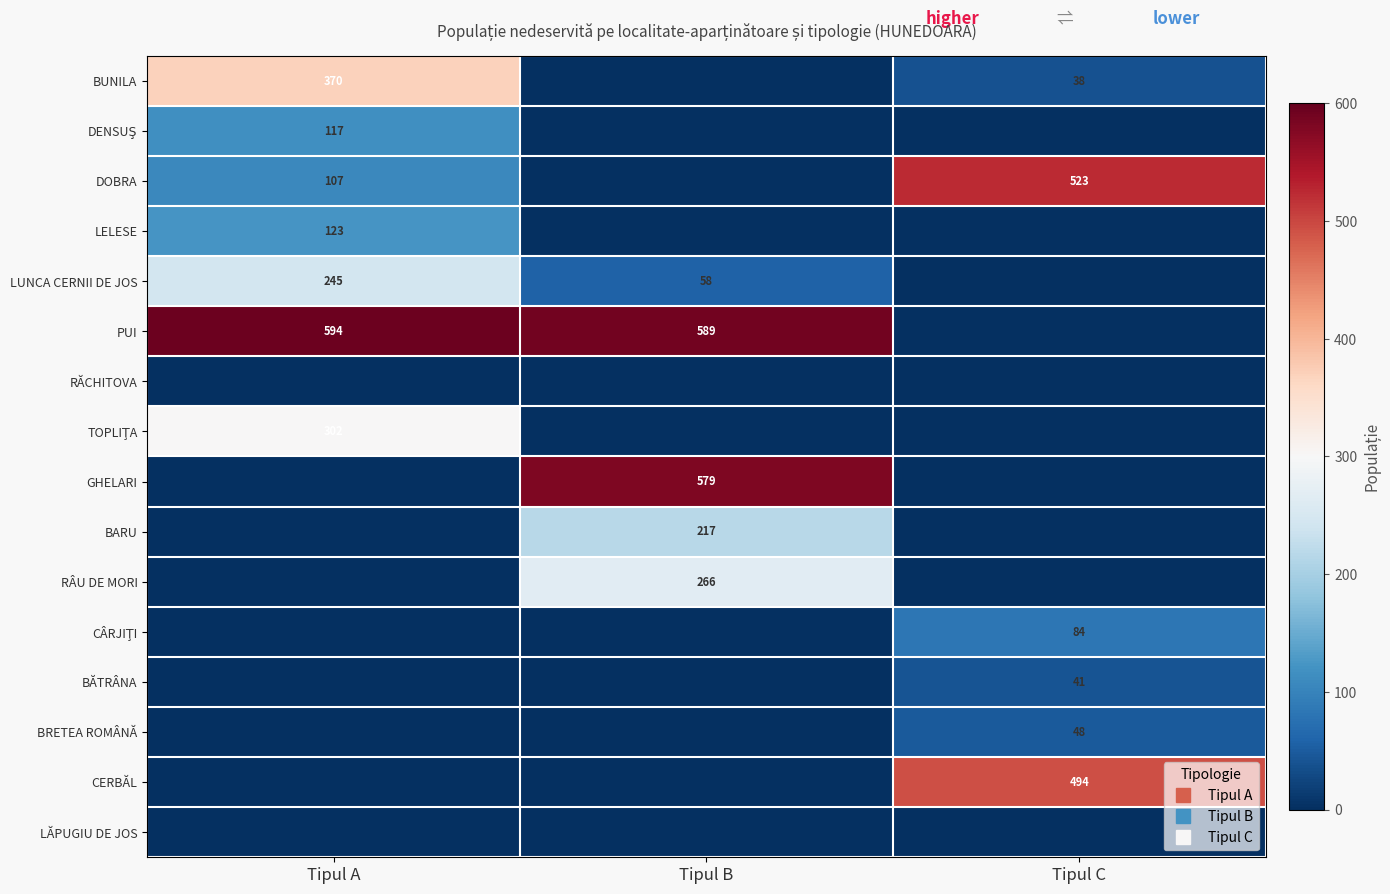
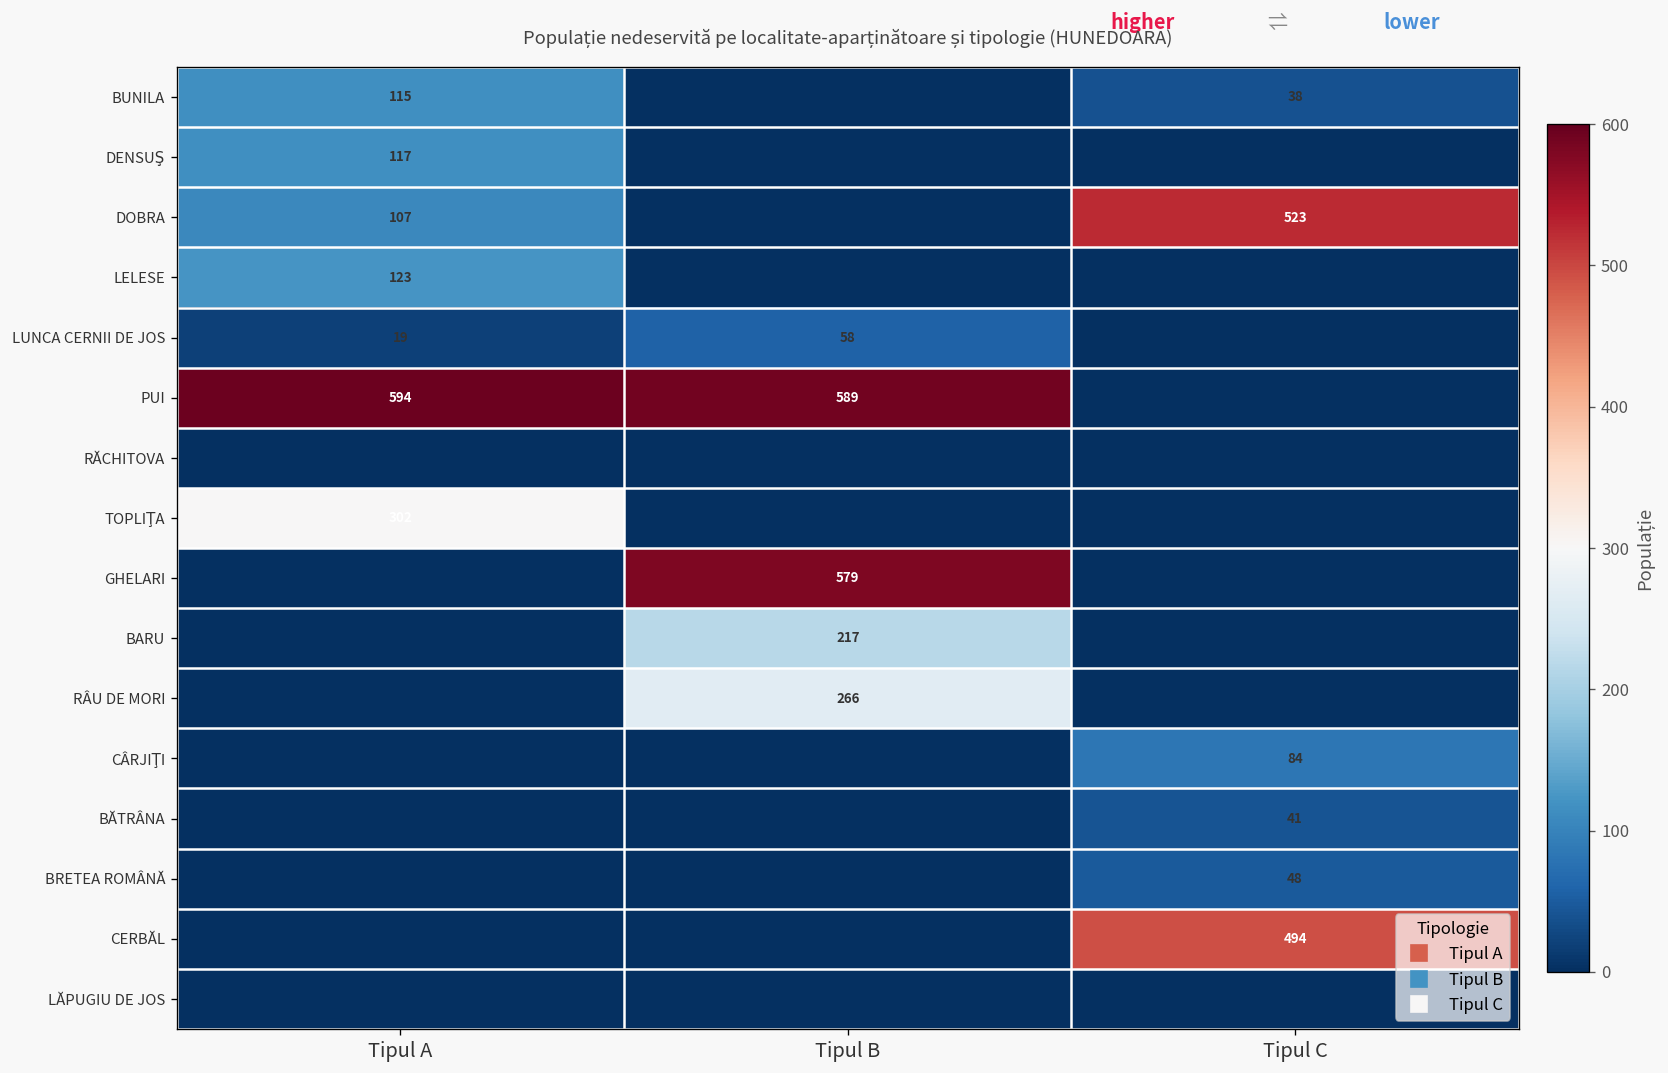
  {
    "BUNILA": {
-     "Tipul A": 370,
+     "Tipul A": 115,
      "Tipul C": 38
    },
    "DENSUŞ": {
      "Tipul A": 117
    },
    "DOBRA": {
      "Tipul A": 107,
      "Tipul C": 523
    },
    "LELESE": {
      "Tipul A": 123
    },
    "LUNCA CERNII DE JOS": {
-     "Tipul A": 245,
+     "Tipul A": 19,
      "Tipul B": 58
    },
    "PUI": {
      "Tipul A": 594,
      "Tipul B": 589
    },
    "GHELARI": {
      "Tipul B": 579
    },
    "BARU": {
      "Tipul B": 217
    },
    "RÂU DE MORI": {
      "Tipul B": 266
    },
    "CÂRJIŢI": {
      "Tipul C": 84
    },
    "BĂTRÂNA": {
      "Tipul C": 41
    },
    "BRETEA ROMÂNĂ": {
      "Tipul C": 48
    },
    "CERBĂL": {
      "Tipul C": 494
    }
  }
